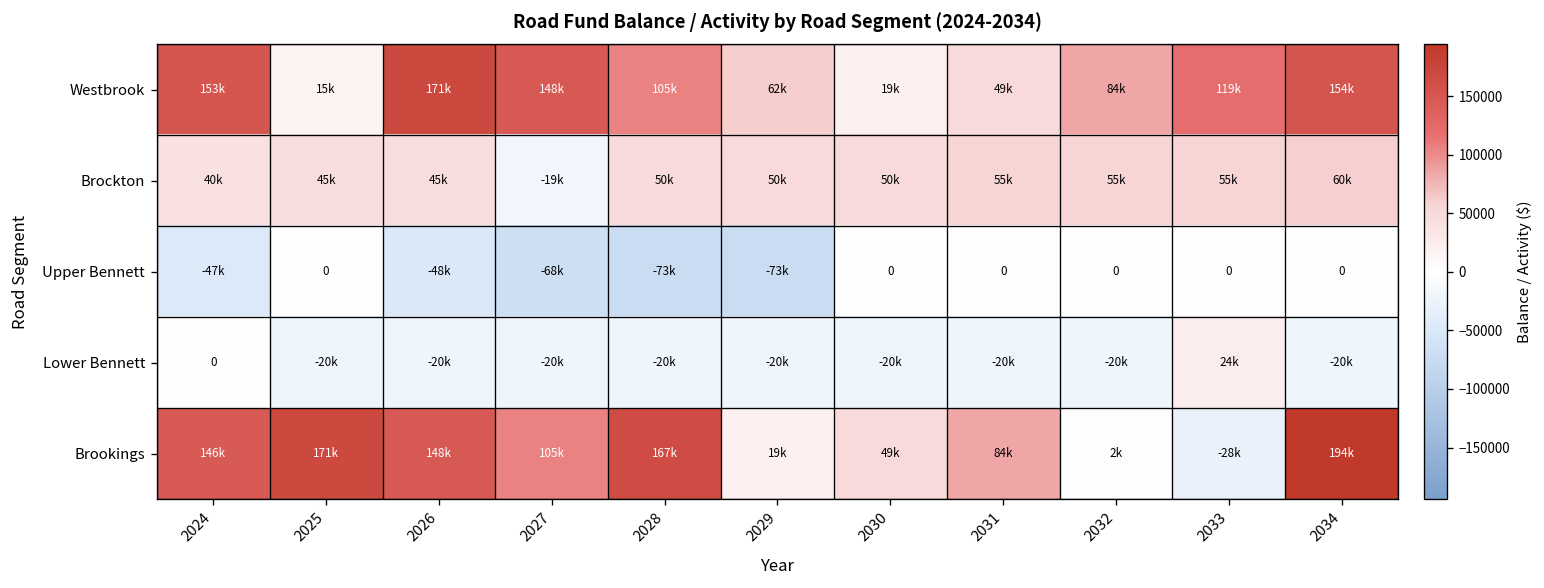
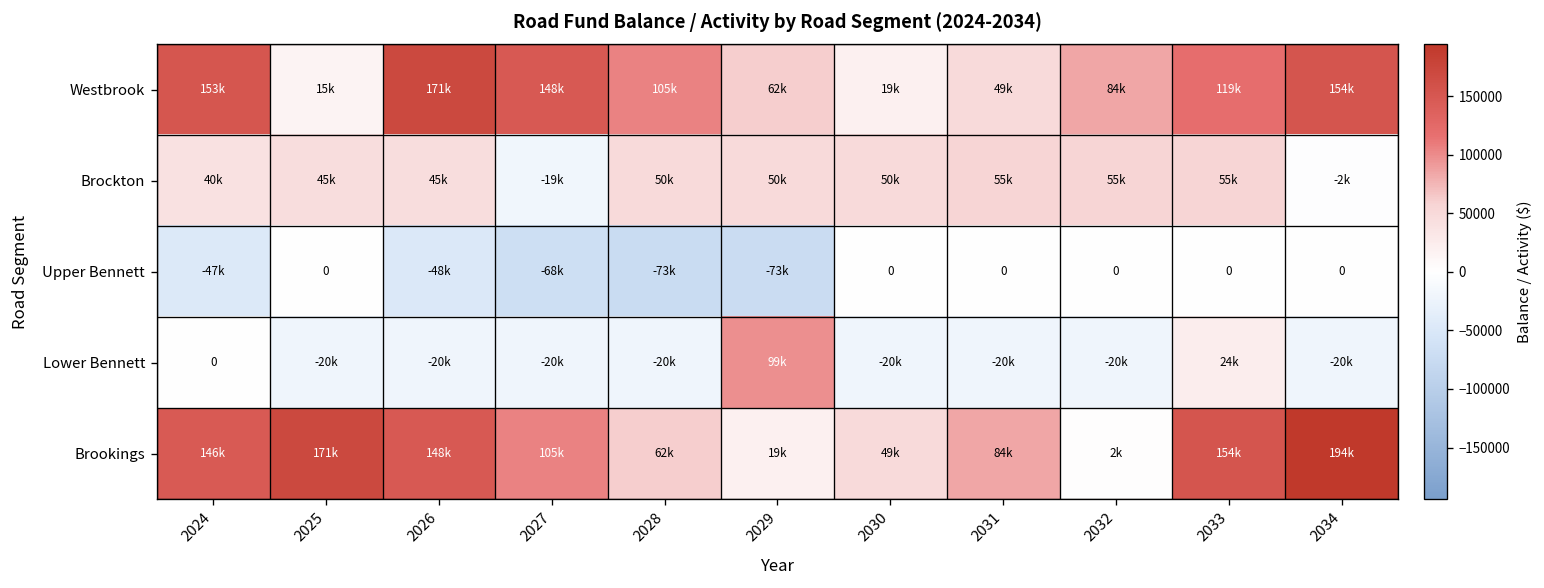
  {
    "Westbrook": {
      "2024": "153k",
      "2025": "15k",
      "2026": "171k",
      "2027": "148k",
      "2028": "105k",
      "2029": "62k",
      "2030": "19k",
      "2031": "49k",
      "2032": "84k",
      "2033": "119k",
      "2034": "154k"
    },
    "Brockton": {
      "2024": "40k",
      "2025": "45k",
      "2026": "45k",
      "2027": "-19k",
      "2028": "50k",
      "2029": "50k",
      "2030": "50k",
      "2031": "55k",
      "2032": "55k",
      "2033": "55k",
-     "2034": "60k"
+     "2034": "-2k"
    },
    "Upper Bennett": {
      "2024": "-47k",
      "2025": "0",
      "2026": "-48k",
      "2027": "-68k",
      "2028": "-73k",
      "2029": "-73k",
      "2030": "0",
      "2031": "0",
      "2032": "0",
      "2033": "0",
      "2034": "0"
    },
    "Lower Bennett": {
      "2024": "0",
      "2025": "-20k",
      "2026": "-20k",
      "2027": "-20k",
      "2028": "-20k",
-     "2029": "-20k",
+     "2029": "99k",
      "2030": "-20k",
      "2031": "-20k",
      "2032": "-20k",
      "2033": "24k",
      "2034": "-20k"
    },
    "Brookings": {
      "2024": "146k",
      "2025": "171k",
      "2026": "148k",
      "2027": "105k",
-     "2028": "167k",
+     "2028": "62k",
      "2029": "19k",
      "2030": "49k",
      "2031": "84k",
      "2032": "2k",
-     "2033": "-28k",
+     "2033": "154k",
      "2034": "194k"
    }
  }
